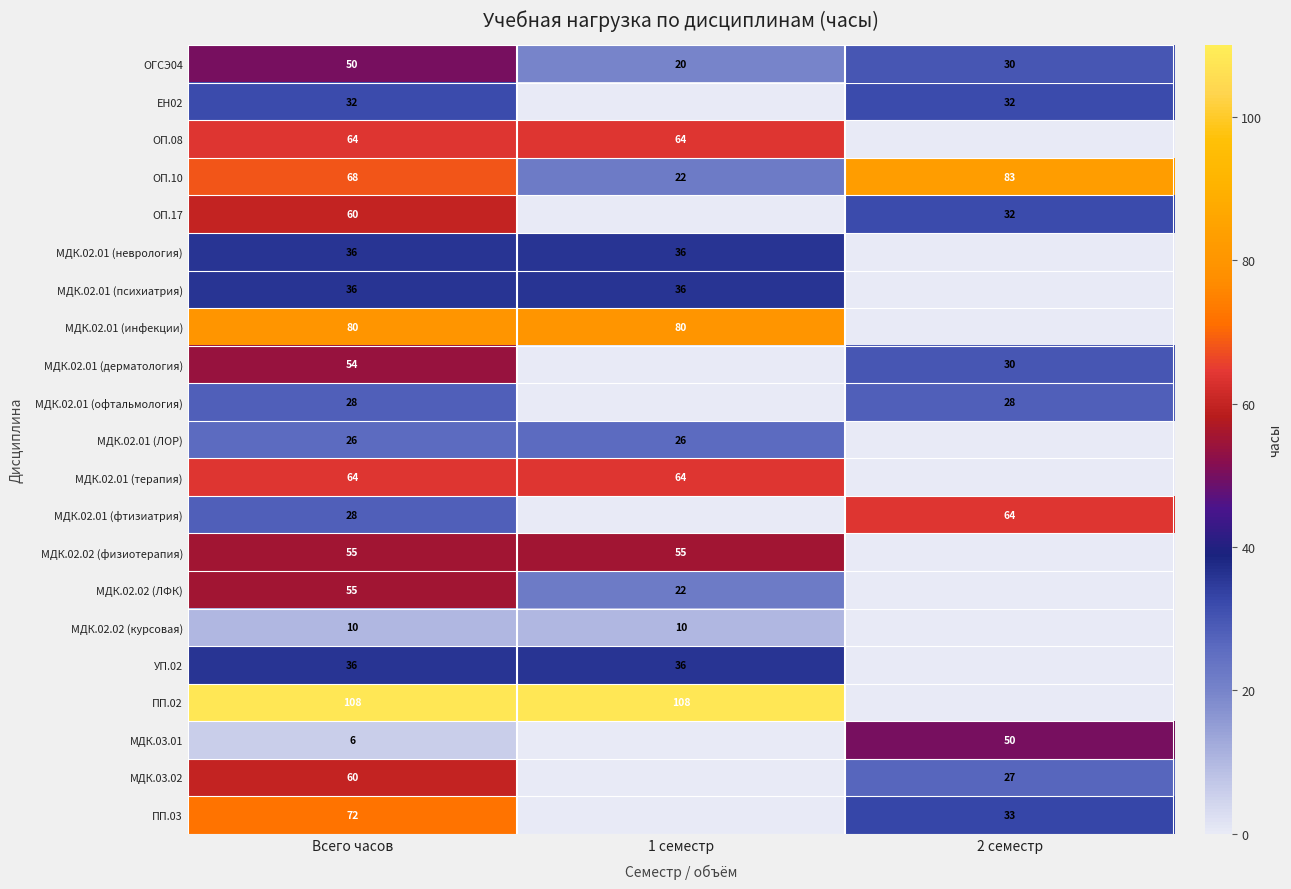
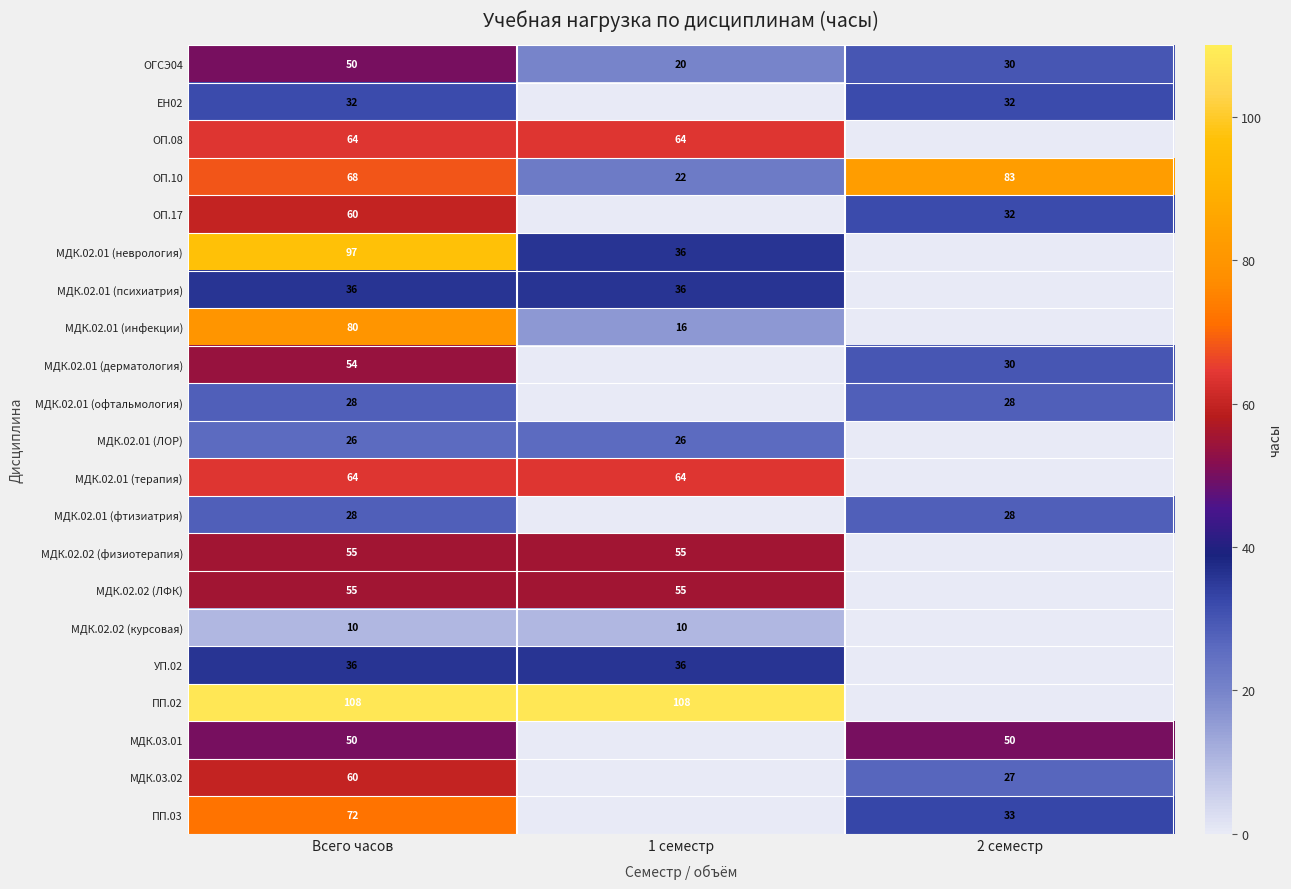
  {
    "ОГСЭ04": {
      "Всего часов": 50,
      "1 семестр": 20,
      "2 семестр": 30
    },
    "ЕН02": {
      "Всего часов": 32,
      "2 семестр": 32
    },
    "ОП.08": {
      "Всего часов": 64,
      "1 семестр": 64
    },
    "ОП.10": {
      "Всего часов": 68,
      "1 семестр": 22,
      "2 семестр": 83
    },
    "ОП.17": {
      "Всего часов": 60,
      "2 семестр": 32
    },
    "МДК.02.01 (неврология)": {
-     "Всего часов": 36,
+     "Всего часов": 97,
      "1 семестр": 36
    },
    "МДК.02.01 (психиатрия)": {
      "Всего часов": 36,
      "1 семестр": 36
    },
    "МДК.02.01 (инфекции)": {
      "Всего часов": 80,
-     "1 семестр": 80
+     "1 семестр": 16
    },
    "МДК.02.01 (дерматология)": {
      "Всего часов": 54,
      "2 семестр": 30
    },
    "МДК.02.01 (офтальмология)": {
      "Всего часов": 28,
      "2 семестр": 28
    },
    "МДК.02.01 (ЛОР)": {
      "Всего часов": 26,
      "1 семестр": 26
    },
    "МДК.02.01 (терапия)": {
      "Всего часов": 64,
      "1 семестр": 64
    },
    "МДК.02.01 (фтизиатрия)": {
      "Всего часов": 28,
-     "2 семестр": 64
+     "2 семестр": 28
    },
    "МДК.02.02 (физиотерапия)": {
      "Всего часов": 55,
      "1 семестр": 55
    },
    "МДК.02.02 (ЛФК)": {
      "Всего часов": 55,
-     "1 семестр": 22
+     "1 семестр": 55
    },
    "МДК.02.02 (курсовая)": {
      "Всего часов": 10,
      "1 семестр": 10
    },
    "УП.02": {
      "Всего часов": 36,
      "1 семестр": 36
    },
    "ПП.02": {
      "Всего часов": 108,
      "1 семестр": 108
    },
    "МДК.03.01": {
-     "Всего часов": 6,
+     "Всего часов": 50,
      "2 семестр": 50
    },
    "МДК.03.02": {
      "Всего часов": 60,
      "2 семестр": 27
    },
    "ПП.03": {
      "Всего часов": 72,
      "2 семестр": 33
    }
  }
